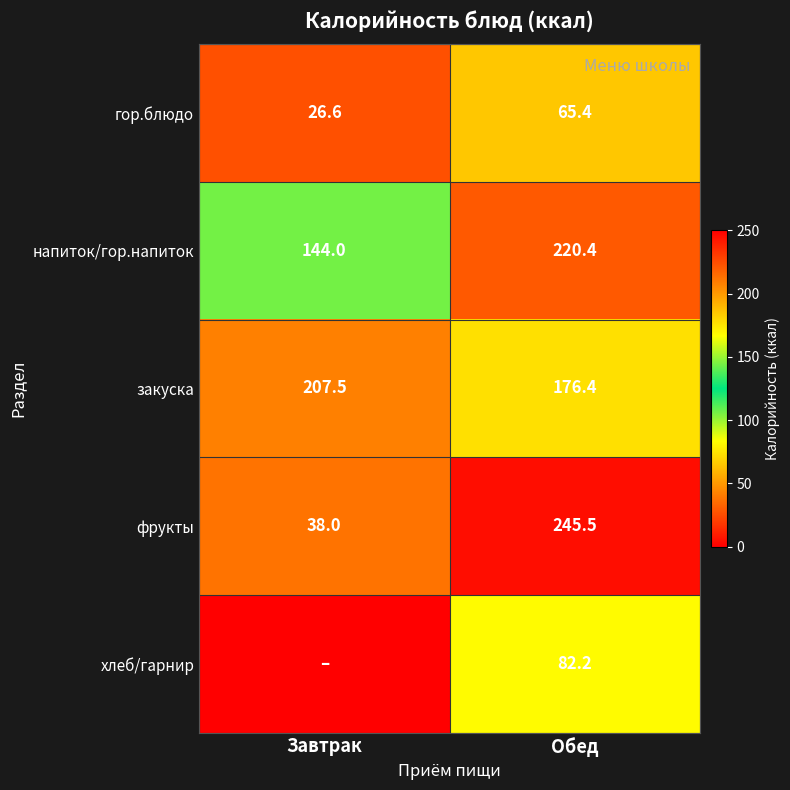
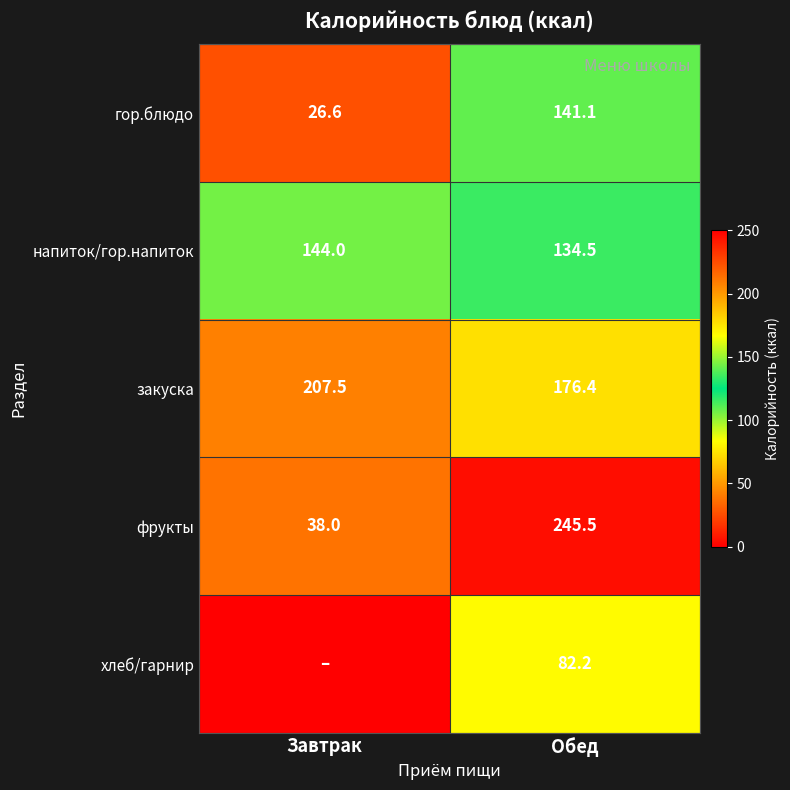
  {
    "гор.блюдо": {
      "Завтрак": 26.6,
-     "Обед": 65.4
+     "Обед": 141.1
    },
    "напиток/гор.напиток": {
      "Завтрак": 144.0,
-     "Обед": 220.4
+     "Обед": 134.5
    },
    "закуска": {
      "Завтрак": 207.5,
      "Обед": 176.4
    },
    "фрукты": {
      "Завтрак": 38.0,
      "Обед": 245.5
    },
    "хлеб/гарнир": {
      "Обед": 82.2
    }
  }
